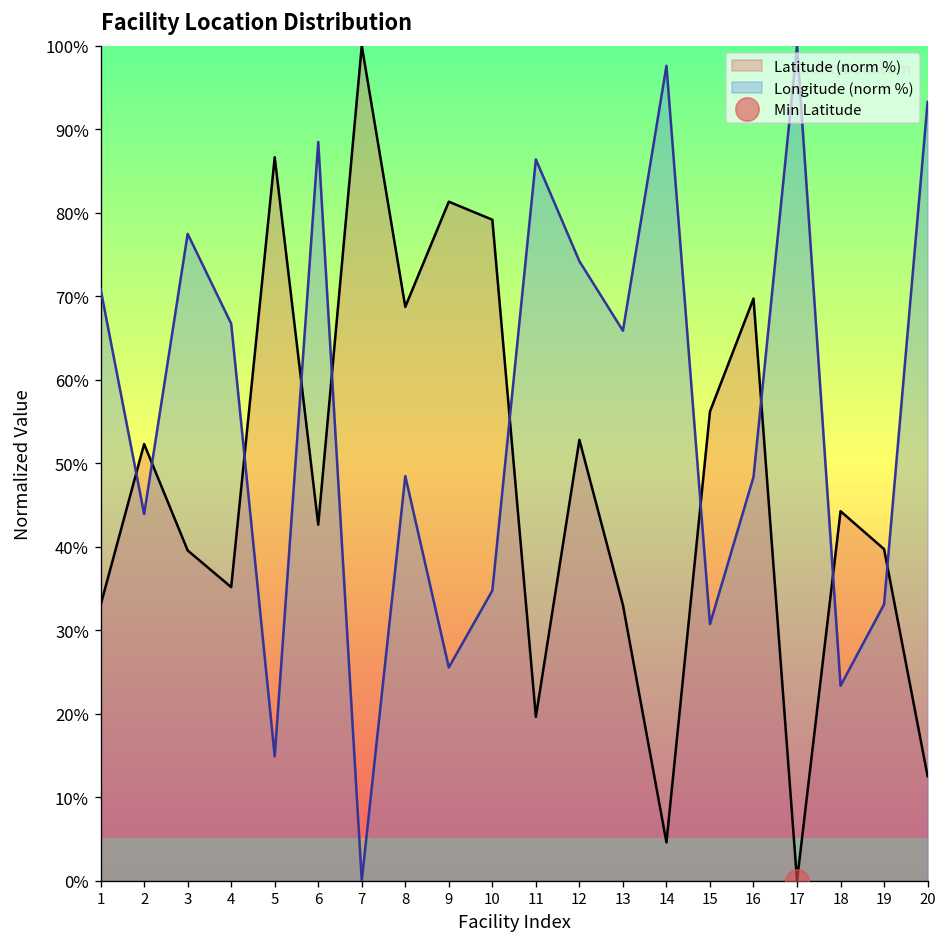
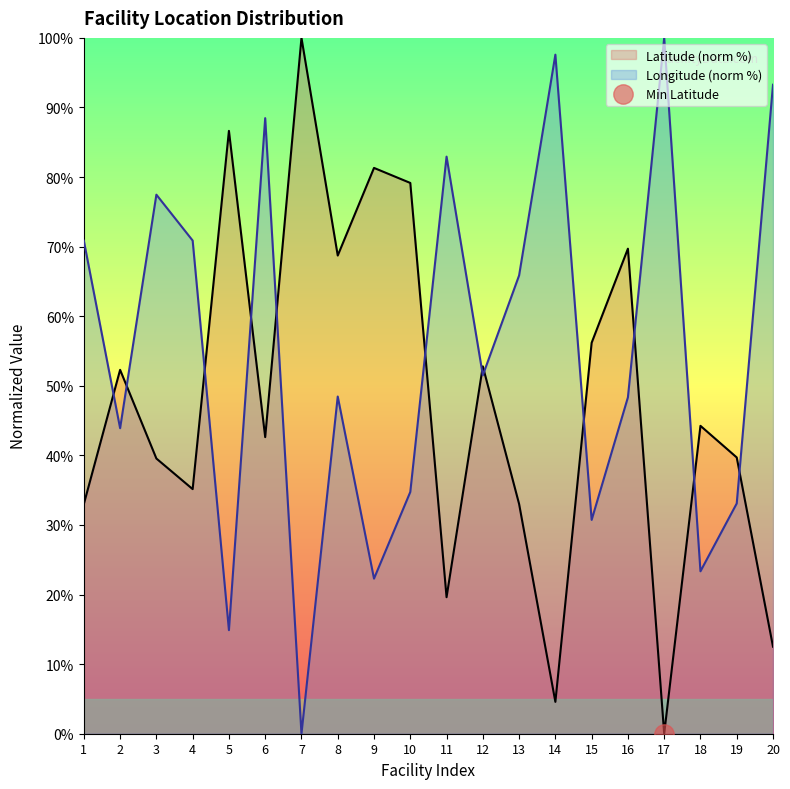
  {
    "Longitude (norm %)": {
      "1": "71%",
      "2": "44%",
      "3": "77%",
-     "4": "67%",
+     "4": "71%",
      "5": "15%",
      "6": "88%",
      "8": "48%",
-     "9": "26%",
+     "9": "22%",
      "10": "35%",
-     "11": "86%",
-     "12": "74%",
+     "11": "83%",
+     "12": "52%",
      "13": "66%",
      "14": "98%",
      "15": "31%",
      "16": "48%",
      "17": "100%",
      "18": "23%",
      "19": "33%",
      "20": "93%"
    }
  }
